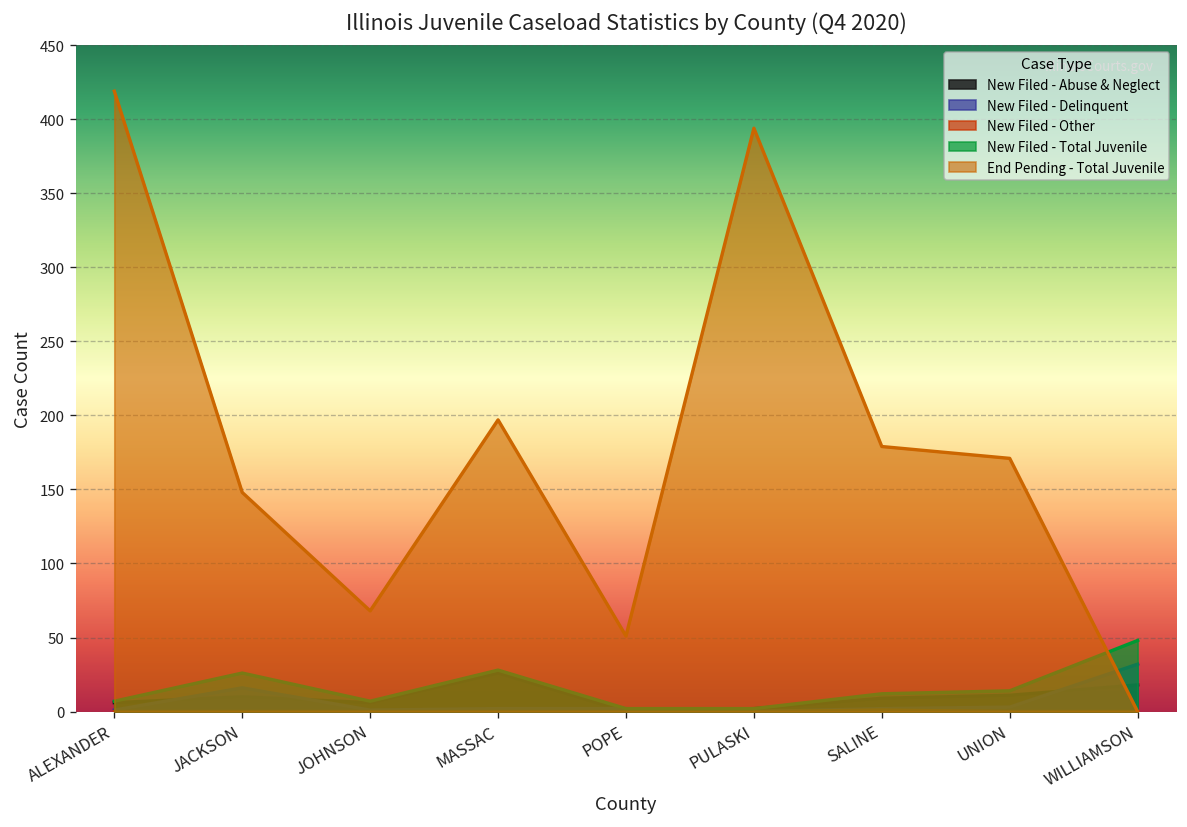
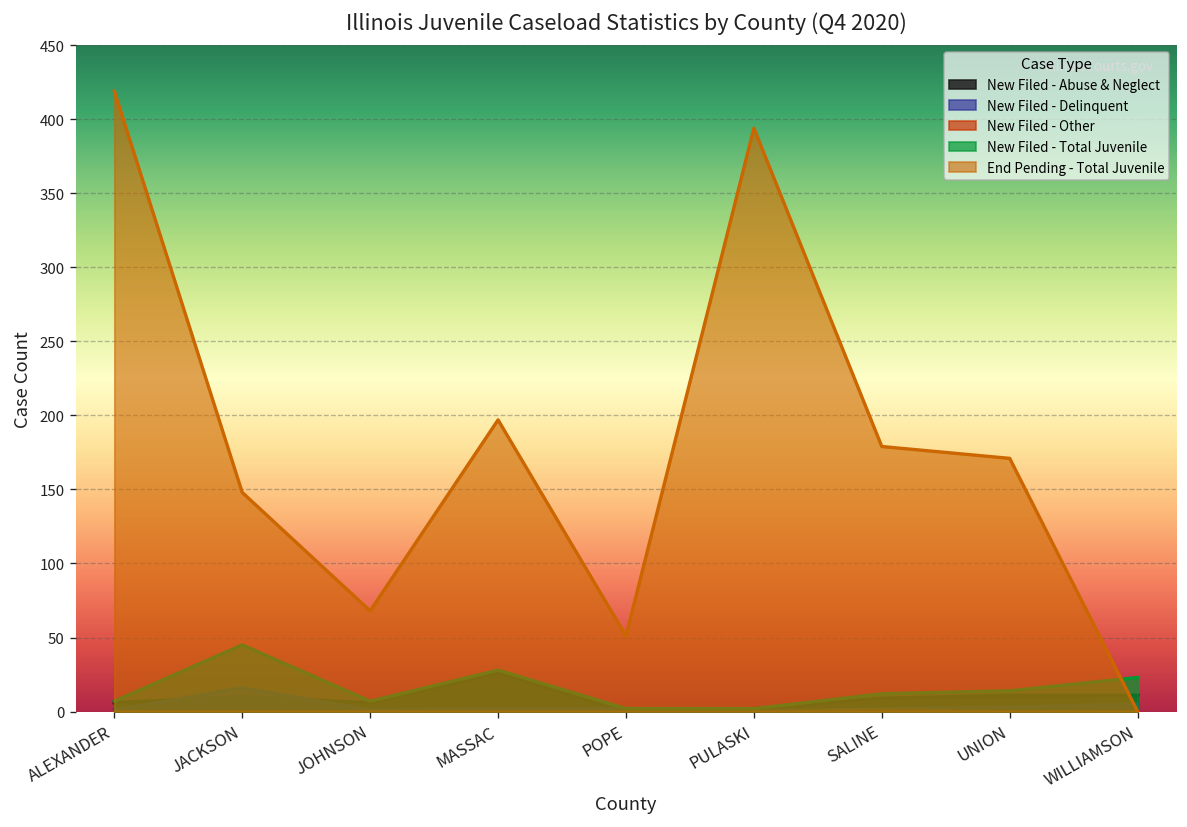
  {
    "New Filed - Abuse & Neglect": {
      "JACKSON": 10,
      "SALINE": 9,
      "UNION": 11,
-     "WILLIAMSON": 18
+     "WILLIAMSON": 11
    },
    "New Filed - Delinquent": {
      "JACKSON": 16,
      "UNION": 3,
-     "WILLIAMSON": 32
+     "WILLIAMSON": 5
    },
    "New Filed - Total Juvenile": {
-     "JACKSON": 26,
+     "JACKSON": 45,
      "SALINE": 12,
      "UNION": 14,
-     "WILLIAMSON": 48
+     "WILLIAMSON": 23
    }
  }
